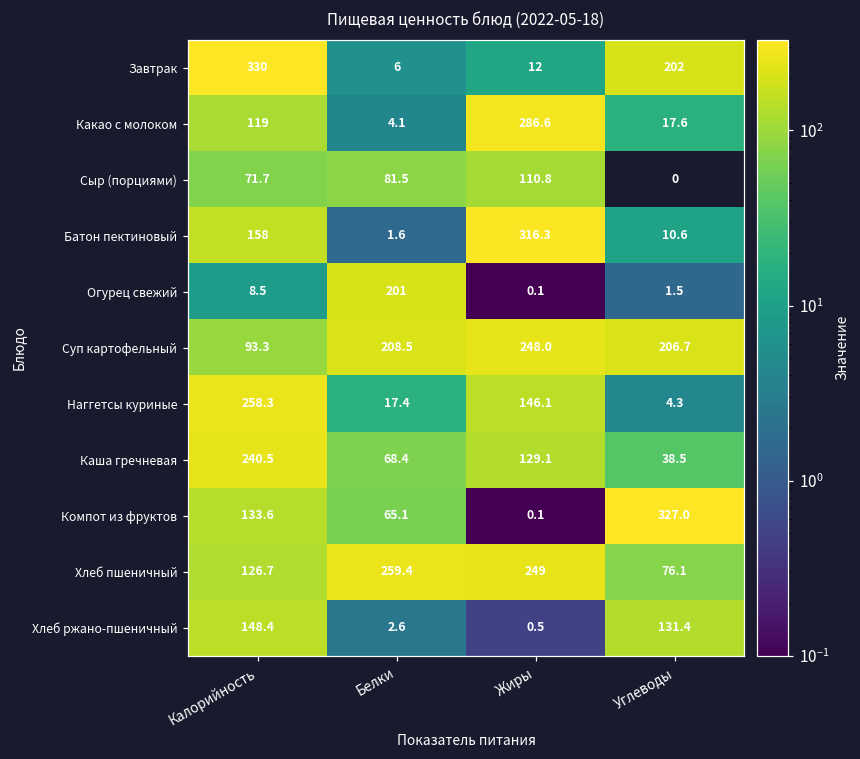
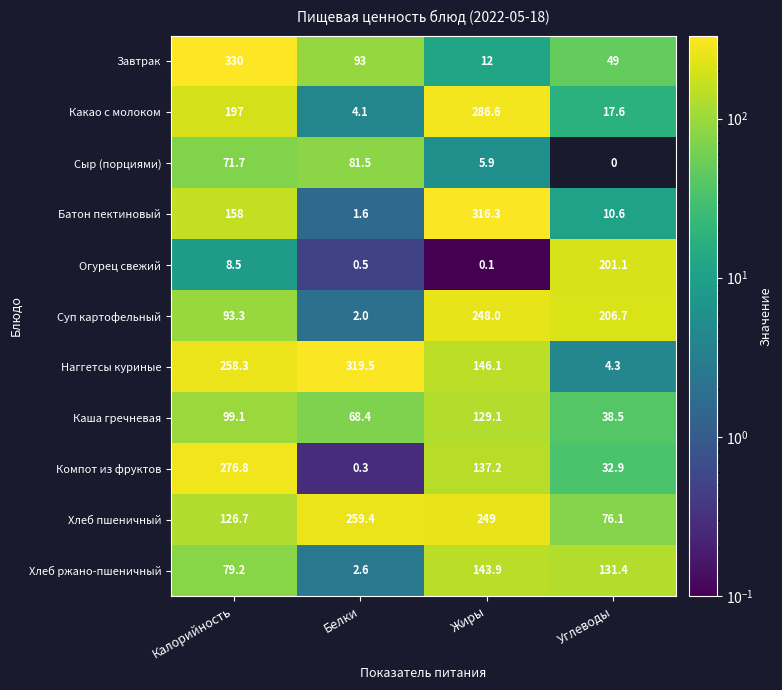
  {
    "Завтрак": {
      "Калорийность": 330,
-     "Белки": 6,
+     "Белки": 93,
      "Жиры": 12,
-     "Углеводы": 202
+     "Углеводы": 49
    },
    "Какао с молоком": {
-     "Калорийность": 119,
+     "Калорийность": 197,
      "Белки": 4.1,
      "Жиры": 286.6,
      "Углеводы": 17.6
    },
    "Сыр (порциями)": {
      "Калорийность": 71.7,
      "Белки": 81.5,
-     "Жиры": 110.8,
+     "Жиры": 5.9,
      "Углеводы": 0
    },
    "Батон пектиновый": {
      "Калорийность": 158,
      "Белки": 1.6,
      "Жиры": 316.3,
      "Углеводы": 10.6
    },
    "Огурец свежий": {
      "Калорийность": 8.5,
-     "Белки": 201,
+     "Белки": 0.5,
      "Жиры": 0.1,
-     "Углеводы": 1.5
+     "Углеводы": 201.1
    },
    "Суп картофельный": {
      "Калорийность": 93.3,
-     "Белки": 208.5,
+     "Белки": 2.0,
      "Жиры": 248.0,
      "Углеводы": 206.7
    },
    "Наггетсы куриные": {
      "Калорийность": 258.3,
-     "Белки": 17.4,
+     "Белки": 319.5,
      "Жиры": 146.1,
      "Углеводы": 4.3
    },
    "Каша гречневая": {
-     "Калорийность": 240.5,
+     "Калорийность": 99.1,
      "Белки": 68.4,
      "Жиры": 129.1,
      "Углеводы": 38.5
    },
    "Компот из фруктов": {
-     "Калорийность": 133.6,
-     "Белки": 65.1,
-     "Жиры": 0.1,
-     "Углеводы": 327.0
+     "Калорийность": 276.8,
+     "Белки": 0.3,
+     "Жиры": 137.2,
+     "Углеводы": 32.9
    },
    "Хлеб пшеничный": {
      "Калорийность": 126.7,
      "Белки": 259.4,
      "Жиры": 249,
      "Углеводы": 76.1
    },
    "Хлеб ржано-пшеничный": {
-     "Калорийность": 148.4,
+     "Калорийность": 79.2,
      "Белки": 2.6,
-     "Жиры": 0.5,
+     "Жиры": 143.9,
      "Углеводы": 131.4
    }
  }
